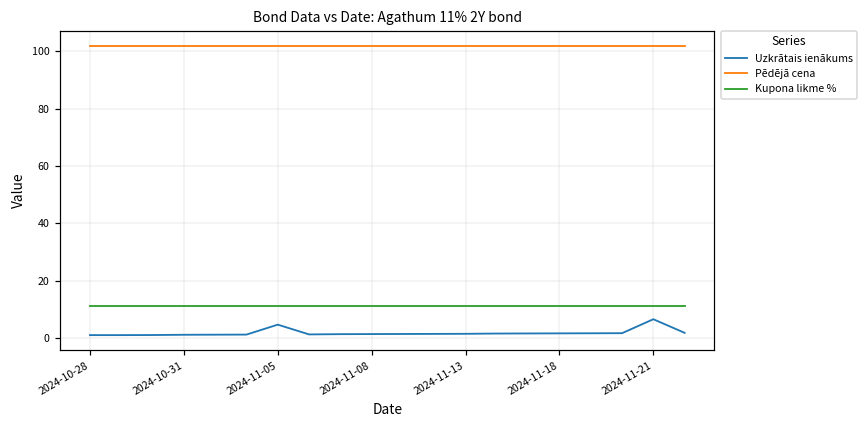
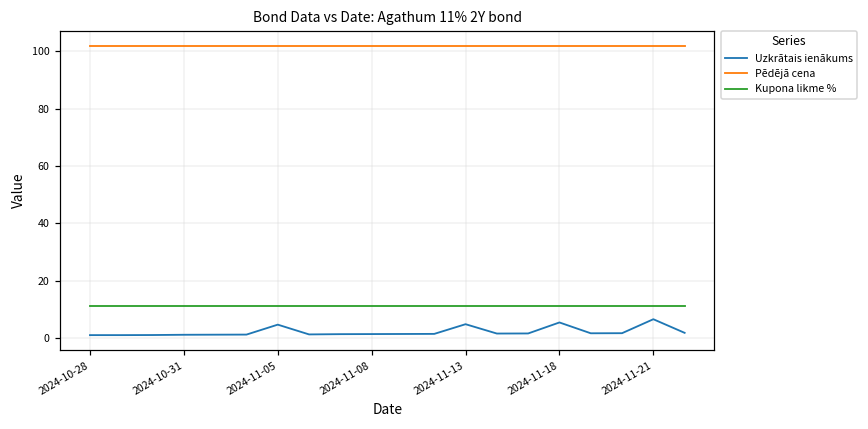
  {
    "Uzkrātais ienākums": {
      "2024-10-28": 1,
      "2024-10-31": 1,
      "2024-11-05": 5,
      "2024-11-08": 1,
-     "2024-11-13": 1,
-     "2024-11-18": 2,
+     "2024-11-13": 5,
+     "2024-11-18": 5,
      "2024-11-21": 7
    },
    "Pēdējā cena": {
      "2024-10-28": 102,
      "2024-10-31": 102,
      "2024-11-05": 102,
      "2024-11-08": 102,
      "2024-11-13": 102,
      "2024-11-18": 102,
      "2024-11-21": 102
    },
    "Kupona likme %": {
      "2024-10-28": 11,
      "2024-10-31": 11,
      "2024-11-05": 11,
      "2024-11-08": 11,
      "2024-11-13": 11,
      "2024-11-18": 11,
      "2024-11-21": 11
    }
  }
